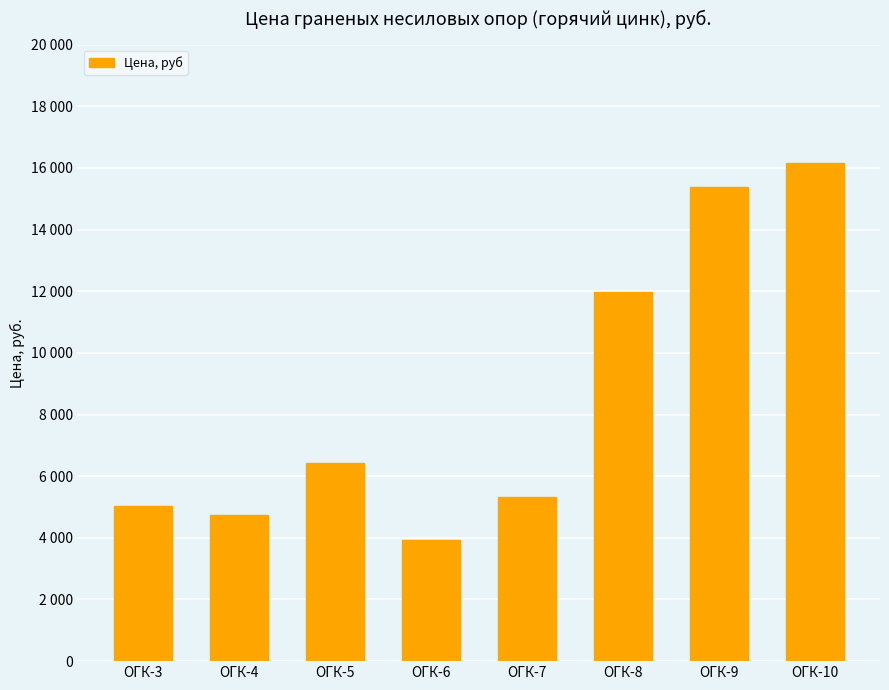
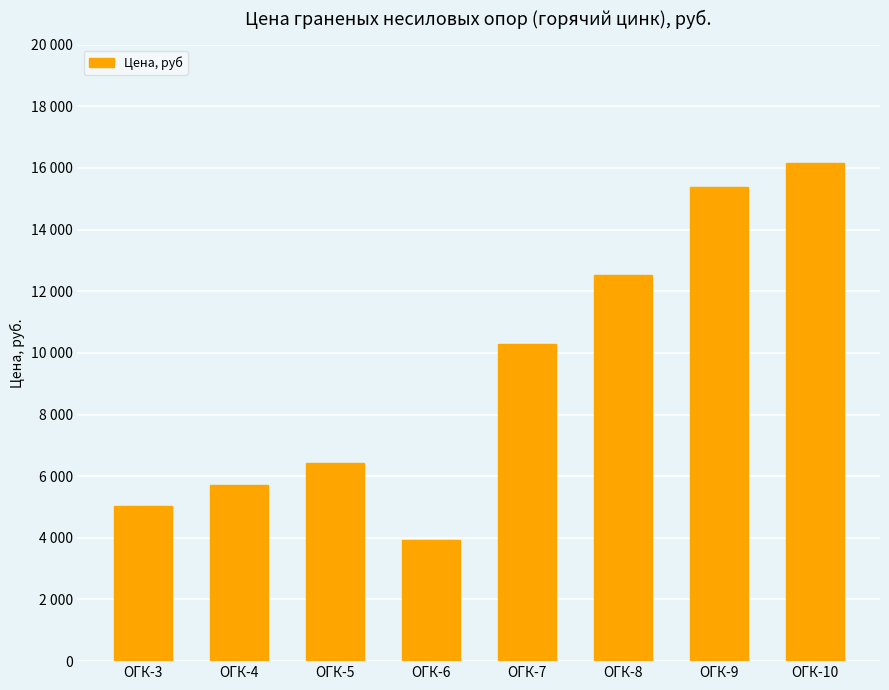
  {
    "ОГК-3": 5000,
-   "ОГК-4": 4800,
+   "ОГК-4": 5700,
    "ОГК-5": 6400,
    "ОГК-6": 3900,
-   "ОГК-7": 5300,
-   "ОГК-8": 12000,
+   "ОГК-7": 10300,
+   "ОГК-8": 12500,
    "ОГК-9": 15400,
    "ОГК-10": 16200
  }
